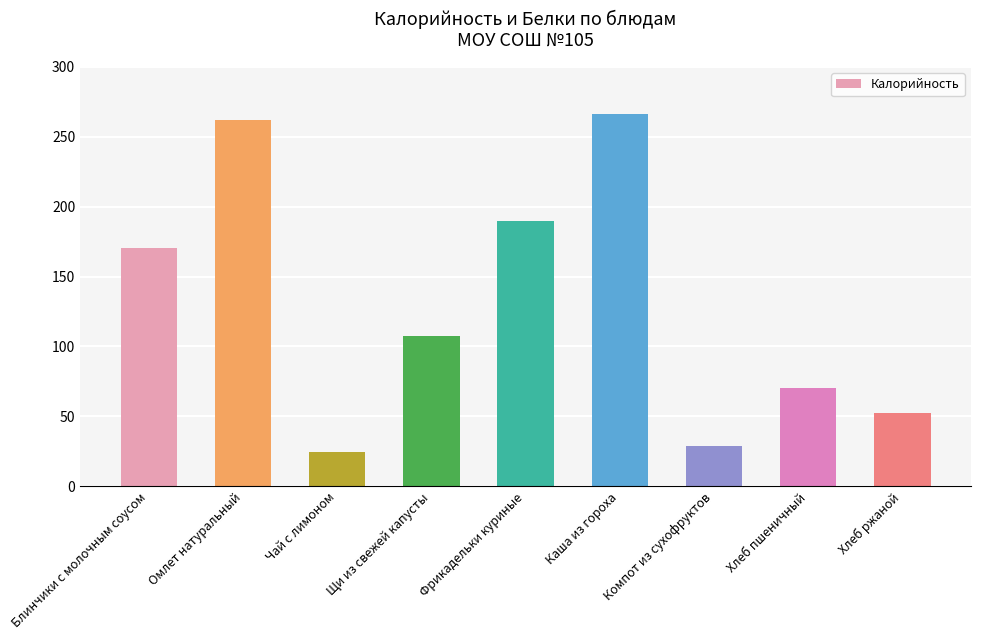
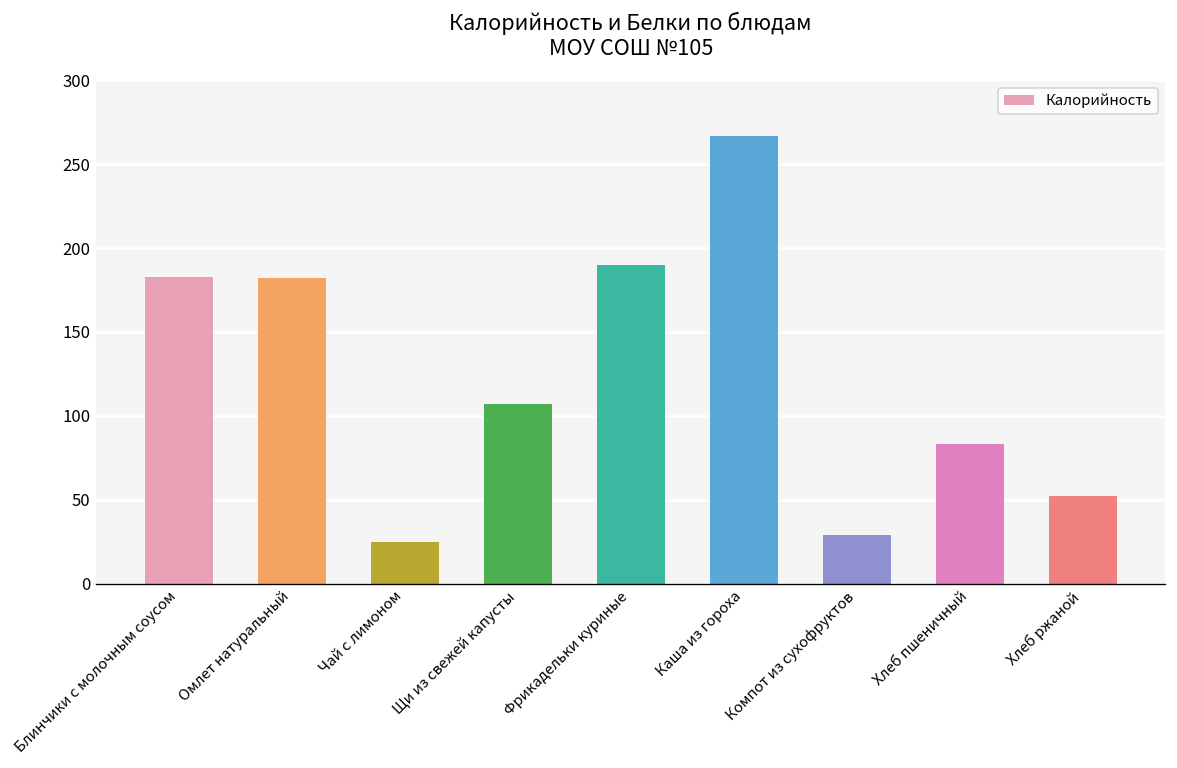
  {
-   "Блинчики с молочным соусом": 170,
-   "Омлет натуральный": 262,
+   "Блинчики с молочным соусом": 182,
+   "Омлет натуральный": 182,
    "Чай с лимоном": 25,
    "Щи из свежей капусты": 107,
    "Фрикадельки куриные": 190,
    "Каша из гороха": 266,
    "Компот из сухофруктов": 29,
-   "Хлеб пшеничный": 71,
+   "Хлеб пшеничный": 83,
    "Хлеб ржаной": 52
  }
